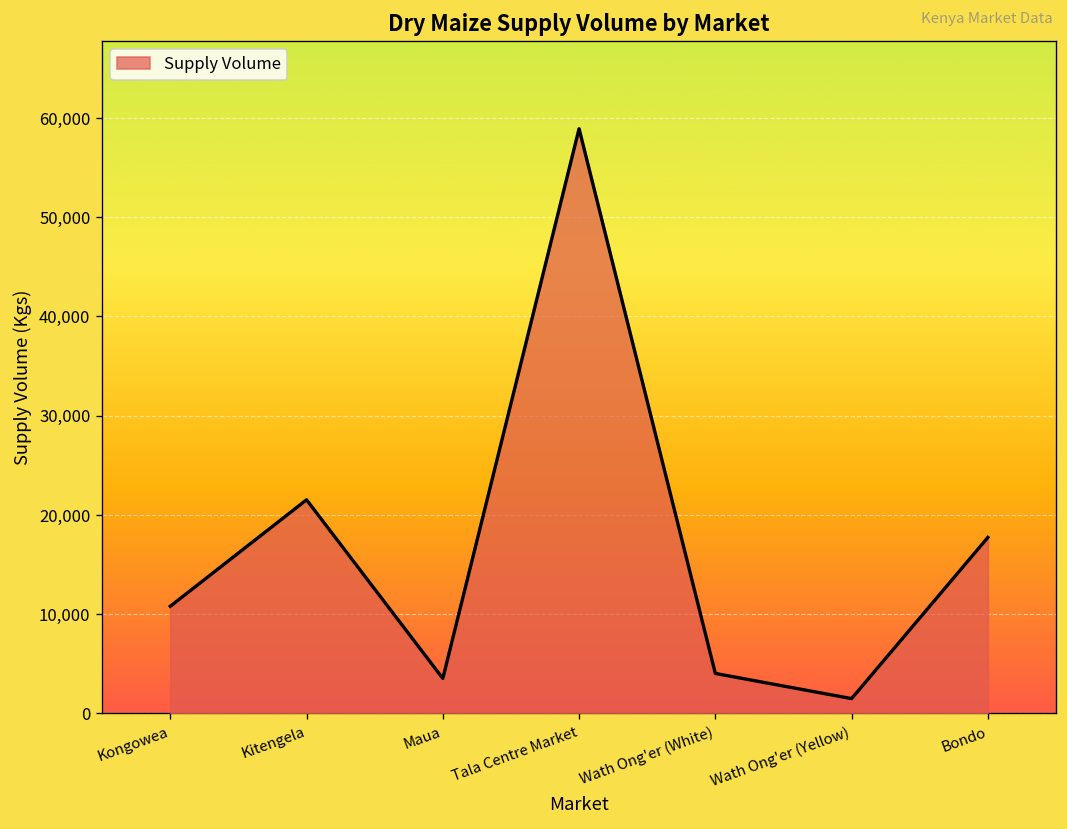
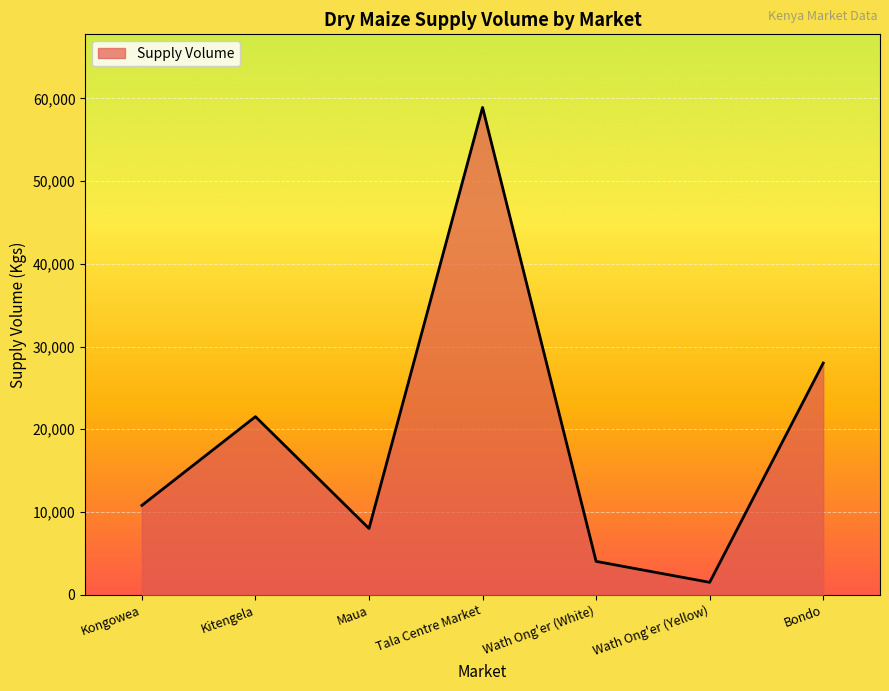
  {
    "Kongowea": "11,000",
    "Kitengela": "22,000",
-   "Maua": "4,000",
+   "Maua": "8,000",
    "Tala Centre Market": "59,000",
    "Wath Ong'er (White)": "4,000",
    "Wath Ong'er (Yellow)": "2,000",
-   "Bondo": "18,000"
+   "Bondo": "28,000"
  }
